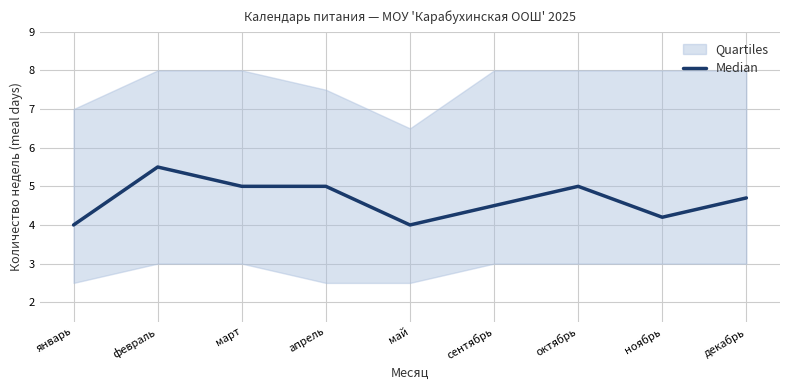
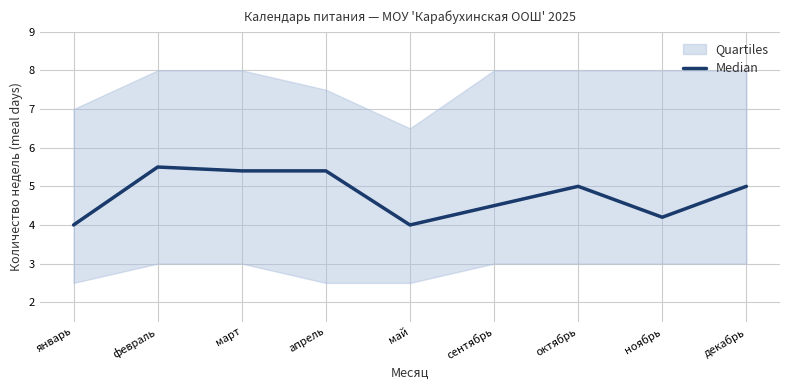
  {
    "Median": {
      "январь": 4.0,
      "февраль": 5.5,
-     "март": 5.0,
-     "апрель": 5.0,
+     "март": 5.4,
+     "апрель": 5.4,
      "май": 4.0,
      "сентябрь": 4.5,
      "октябрь": 5.0,
      "ноябрь": 4.2,
-     "декабрь": 4.7
+     "декабрь": 5.0
    }
  }
